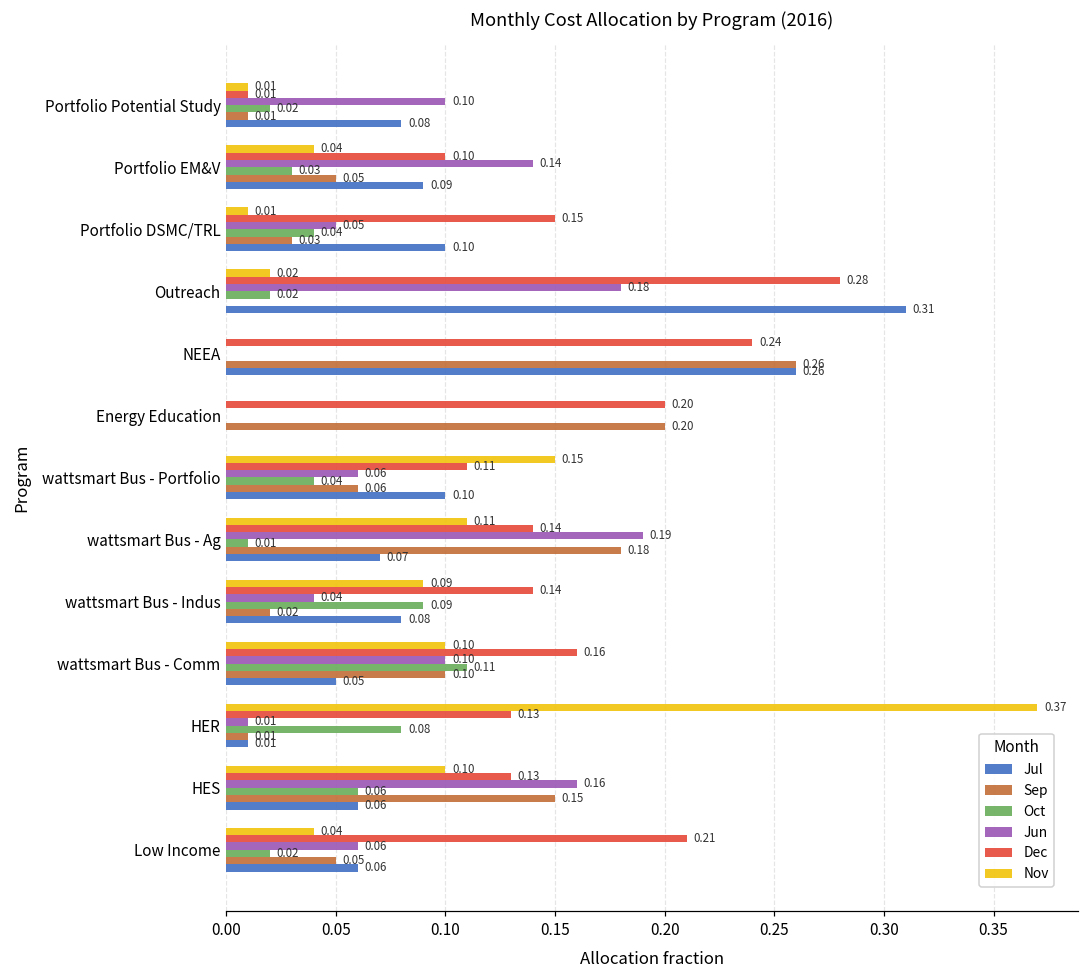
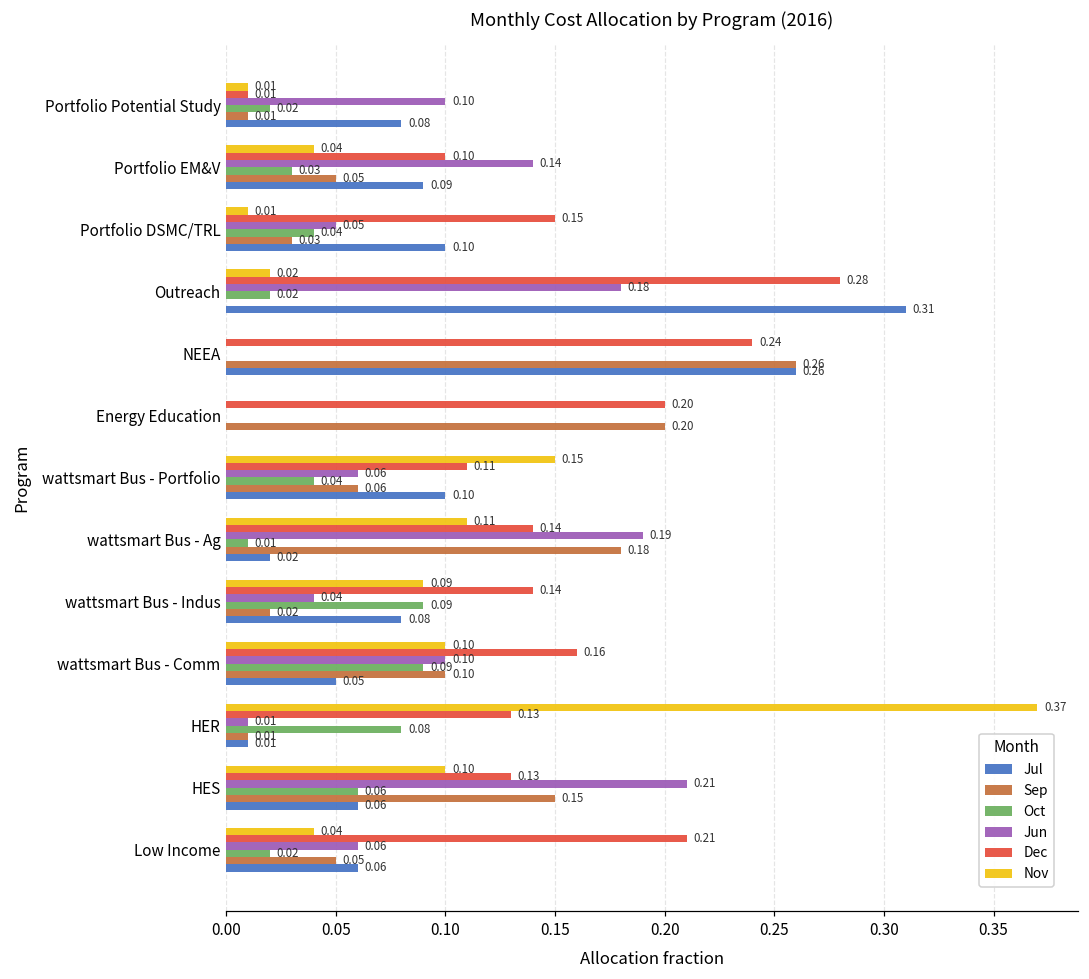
  {
    "Jul": {
      "Portfolio Potential Study": 0.08,
      "Portfolio EM&V": 0.09,
      "Portfolio DSMC/TRL": 0.10,
      "Outreach": 0.31,
      "wattsmart Bus - Portfolio": 0.10,
-     "wattsmart Bus - Ag": 0.07,
+     "wattsmart Bus - Ag": 0.02,
      "wattsmart Bus - Indus": 0.08,
      "wattsmart Bus - Comm": 0.05,
      "HES": 0.06,
      "Low Income": 0.06
    },
    "Oct": {
      "Portfolio Potential Study": 0.02,
      "Portfolio EM&V": 0.03,
      "Portfolio DSMC/TRL": 0.04,
      "Outreach": 0.02,
      "wattsmart Bus - Portfolio": 0.04,
      "wattsmart Bus - Ag": 0.01,
      "wattsmart Bus - Indus": 0.09,
-     "wattsmart Bus - Comm": 0.11,
+     "wattsmart Bus - Comm": 0.09,
      "HER": 0.08,
      "HES": 0.06,
      "Low Income": 0.02
    },
    "Jun": {
      "Portfolio Potential Study": 0.10,
      "Portfolio EM&V": 0.14,
      "Portfolio DSMC/TRL": 0.05,
      "Outreach": 0.18,
      "wattsmart Bus - Portfolio": 0.06,
      "wattsmart Bus - Ag": 0.19,
      "wattsmart Bus - Indus": 0.04,
      "wattsmart Bus - Comm": 0.10,
      "HER": 0.01,
-     "HES": 0.16,
+     "HES": 0.21,
      "Low Income": 0.06
    },
    "Nov": {
      "Portfolio EM&V": 0.04,
      "Portfolio DSMC/TRL": 0.01,
      "Outreach": 0.02,
      "wattsmart Bus - Portfolio": 0.15,
      "wattsmart Bus - Ag": 0.11,
      "wattsmart Bus - Indus": 0.09,
      "wattsmart Bus - Comm": 0.10,
      "HER": 0.37,
      "HES": 0.10,
      "Low Income": 0.04
    }
  }
